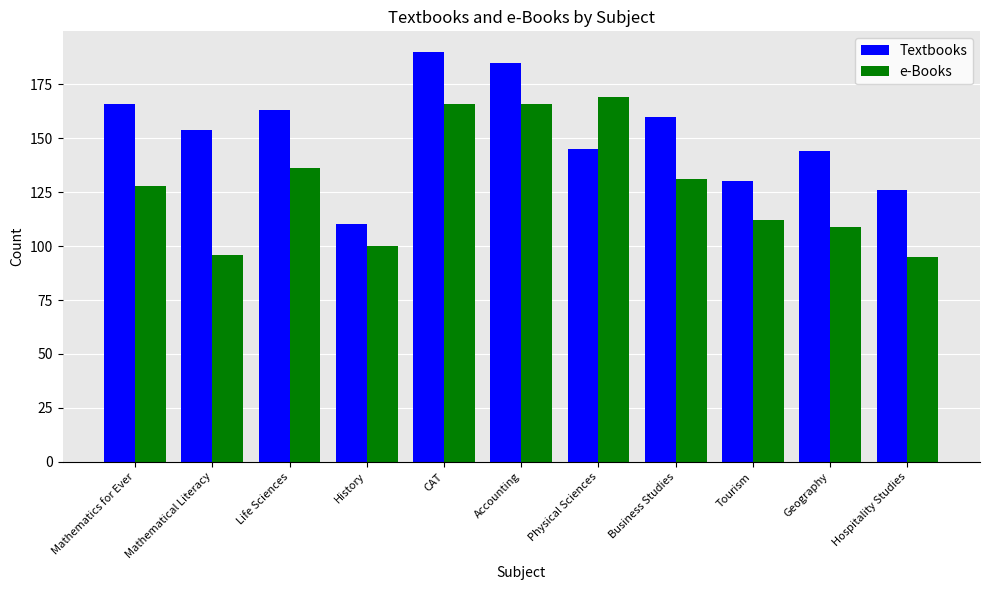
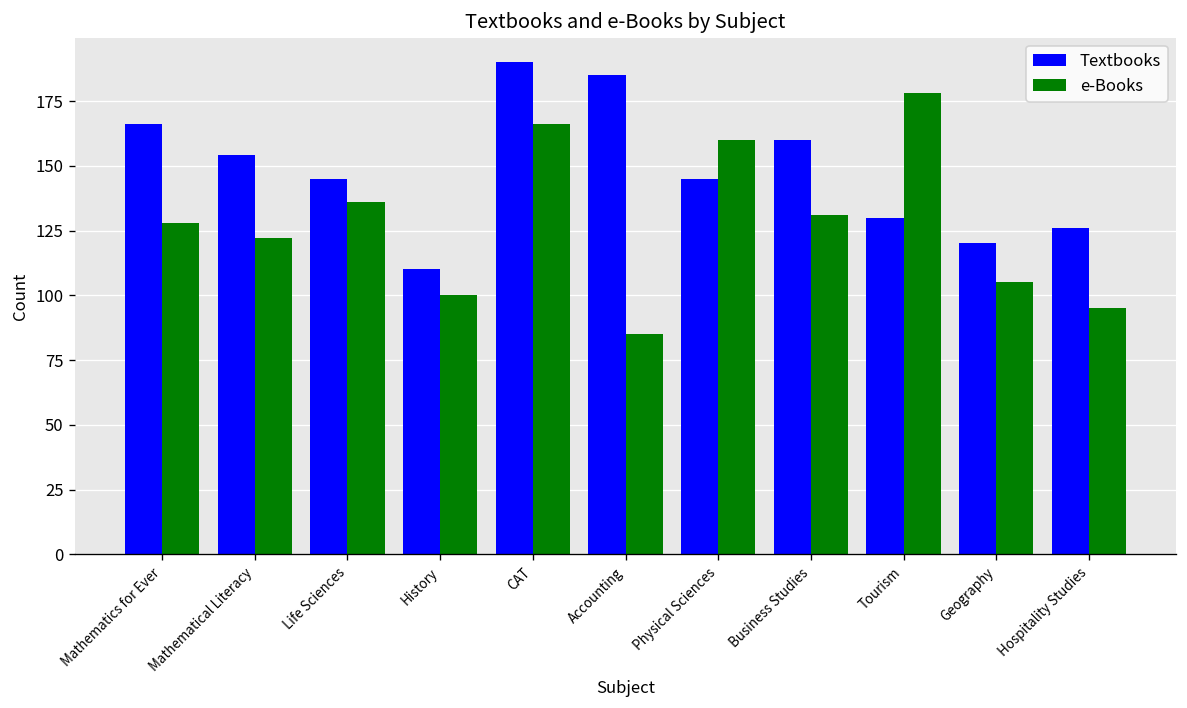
  {
    "Textbooks": {
      "Mathematics for Ever": 166,
      "Mathematical Literacy": 154,
-     "Life Sciences": 163,
+     "Life Sciences": 145,
      "History": 110,
      "CAT": 190,
      "Accounting": 185,
      "Physical Sciences": 145,
      "Business Studies": 160,
      "Tourism": 130,
-     "Geography": 144,
+     "Geography": 120,
      "Hospitality Studies": 126
    },
    "e-Books": {
      "Mathematics for Ever": 128,
-     "Mathematical Literacy": 96,
+     "Mathematical Literacy": 122,
      "Life Sciences": 136,
      "History": 100,
      "CAT": 166,
-     "Accounting": 166,
-     "Physical Sciences": 169,
+     "Accounting": 85,
+     "Physical Sciences": 160,
      "Business Studies": 131,
-     "Tourism": 112,
-     "Geography": 109,
+     "Tourism": 178,
+     "Geography": 105,
      "Hospitality Studies": 95
    }
  }
